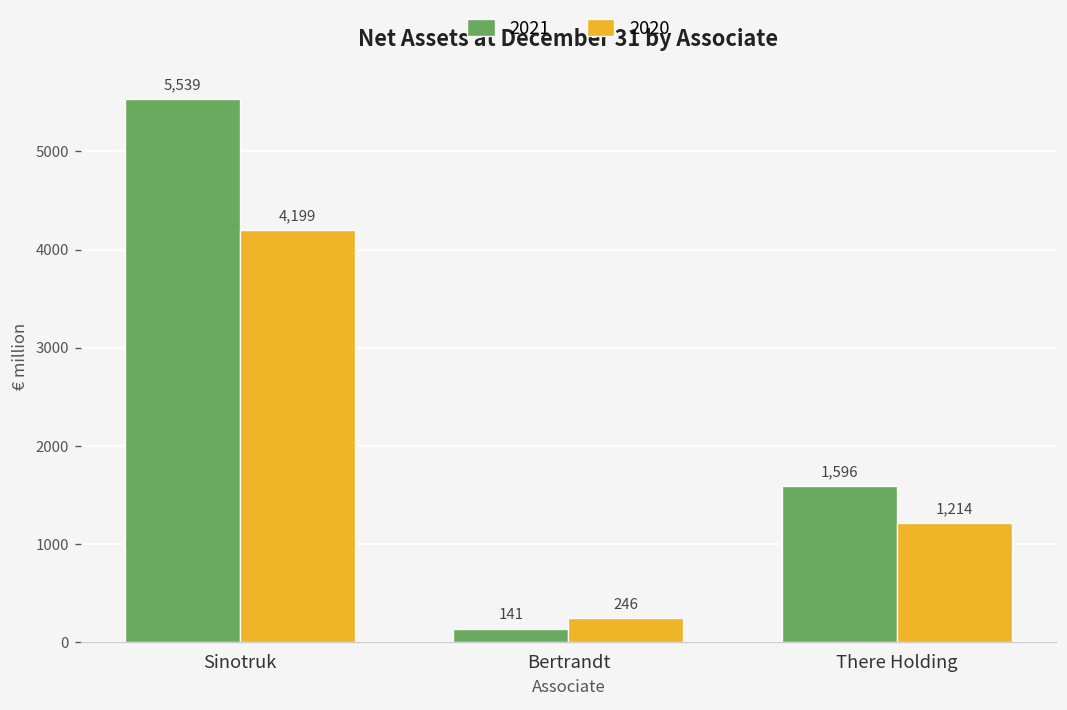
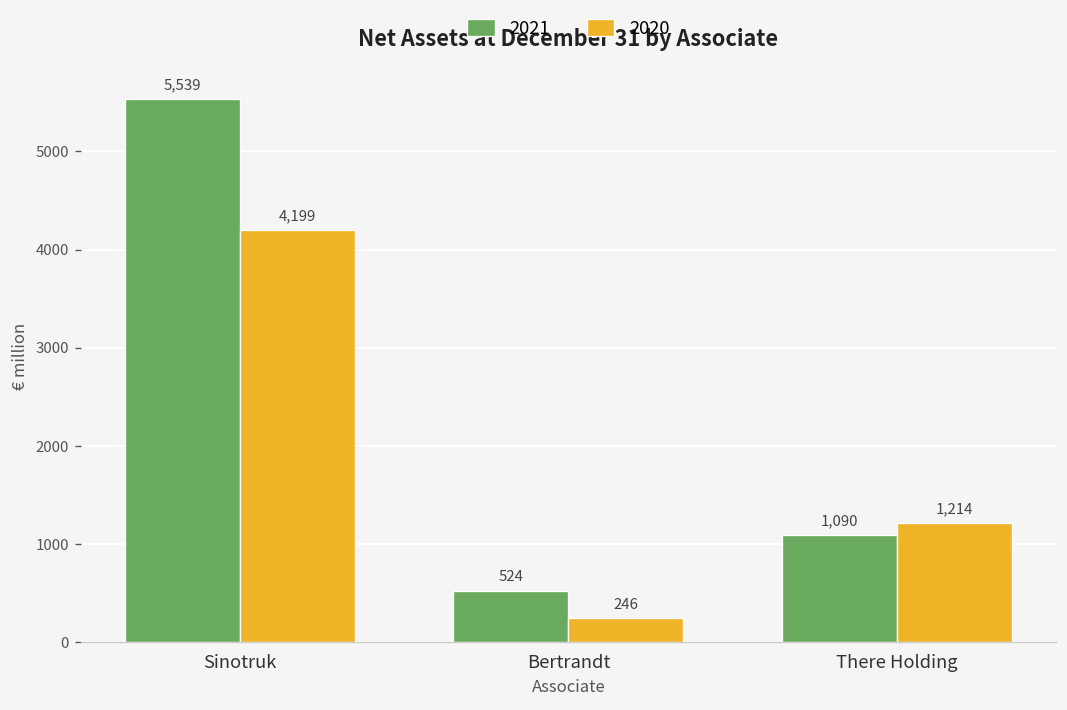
  {
    "2021": {
      "Sinotruk": "5,539",
-     "Bertrandt": "141",
-     "There Holding": "1,596"
+     "Bertrandt": "524",
+     "There Holding": "1,090"
    },
    "2020": {
      "Sinotruk": "4,199",
      "Bertrandt": "246",
      "There Holding": "1,214"
    }
  }
